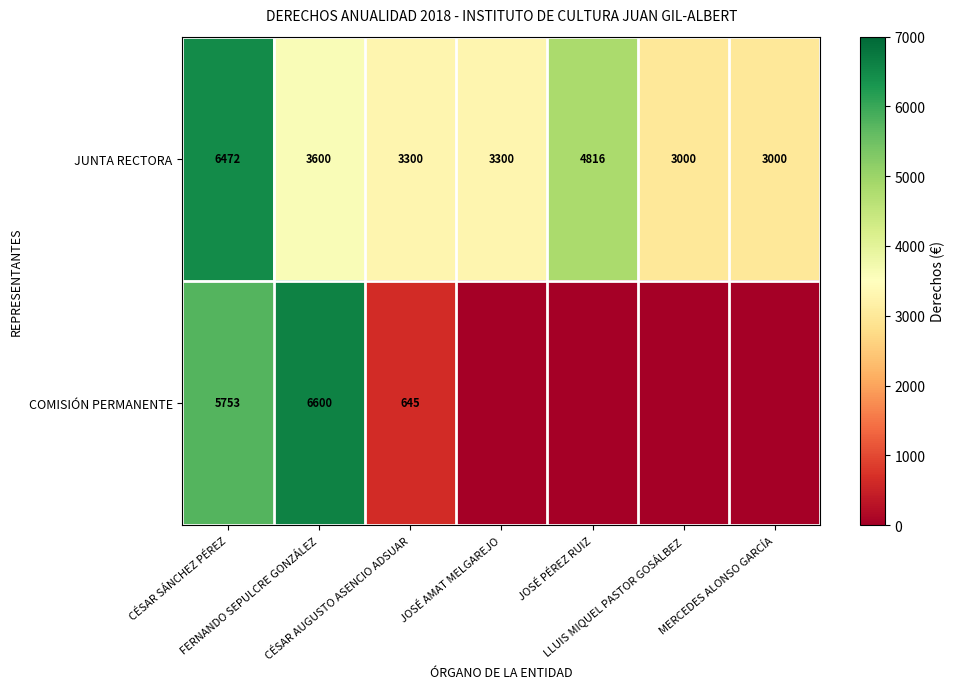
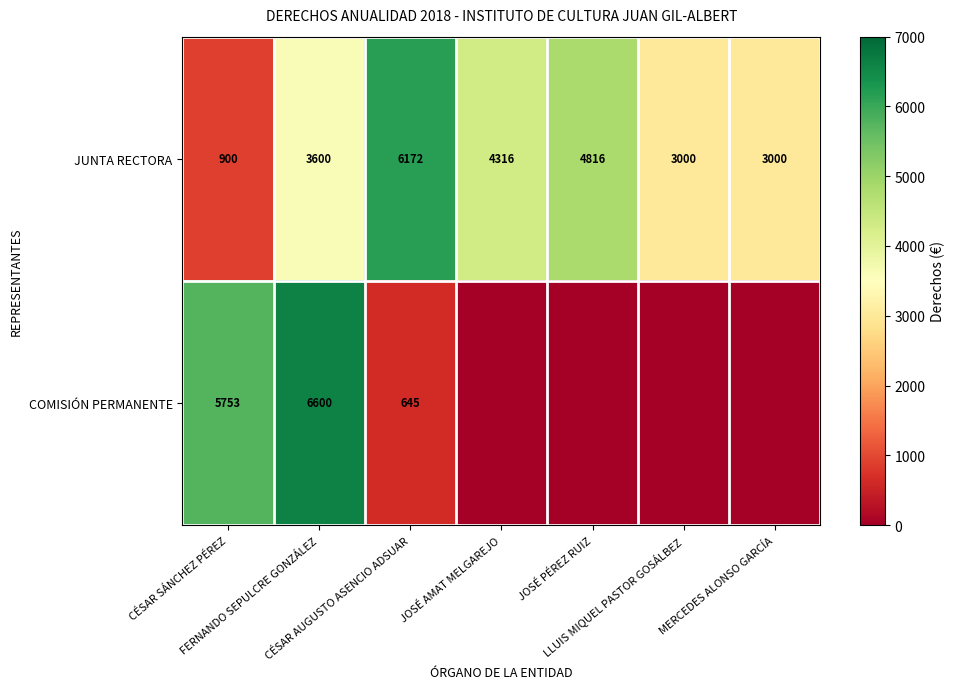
  {
    "JUNTA RECTORA": {
-     "CÉSAR SÁNCHEZ PÉREZ": 6472,
+     "CÉSAR SÁNCHEZ PÉREZ": 900,
      "FERNANDO SEPULCRE GONZÁLEZ": 3600,
-     "CÉSAR AUGUSTO ASENCIO ADSUAR": 3300,
-     "JOSÉ AMAT MELGAREJO": 3300,
+     "CÉSAR AUGUSTO ASENCIO ADSUAR": 6172,
+     "JOSÉ AMAT MELGAREJO": 4316,
      "JOSÉ PÉREZ RUIZ": 4816,
      "LLUIS MIQUEL PASTOR GOSÁLBEZ": 3000,
      "MERCEDES ALONSO GARCÍA": 3000
    },
    "COMISIÓN PERMANENTE": {
      "CÉSAR SÁNCHEZ PÉREZ": 5753,
      "FERNANDO SEPULCRE GONZÁLEZ": 6600,
      "CÉSAR AUGUSTO ASENCIO ADSUAR": 645
    }
  }
